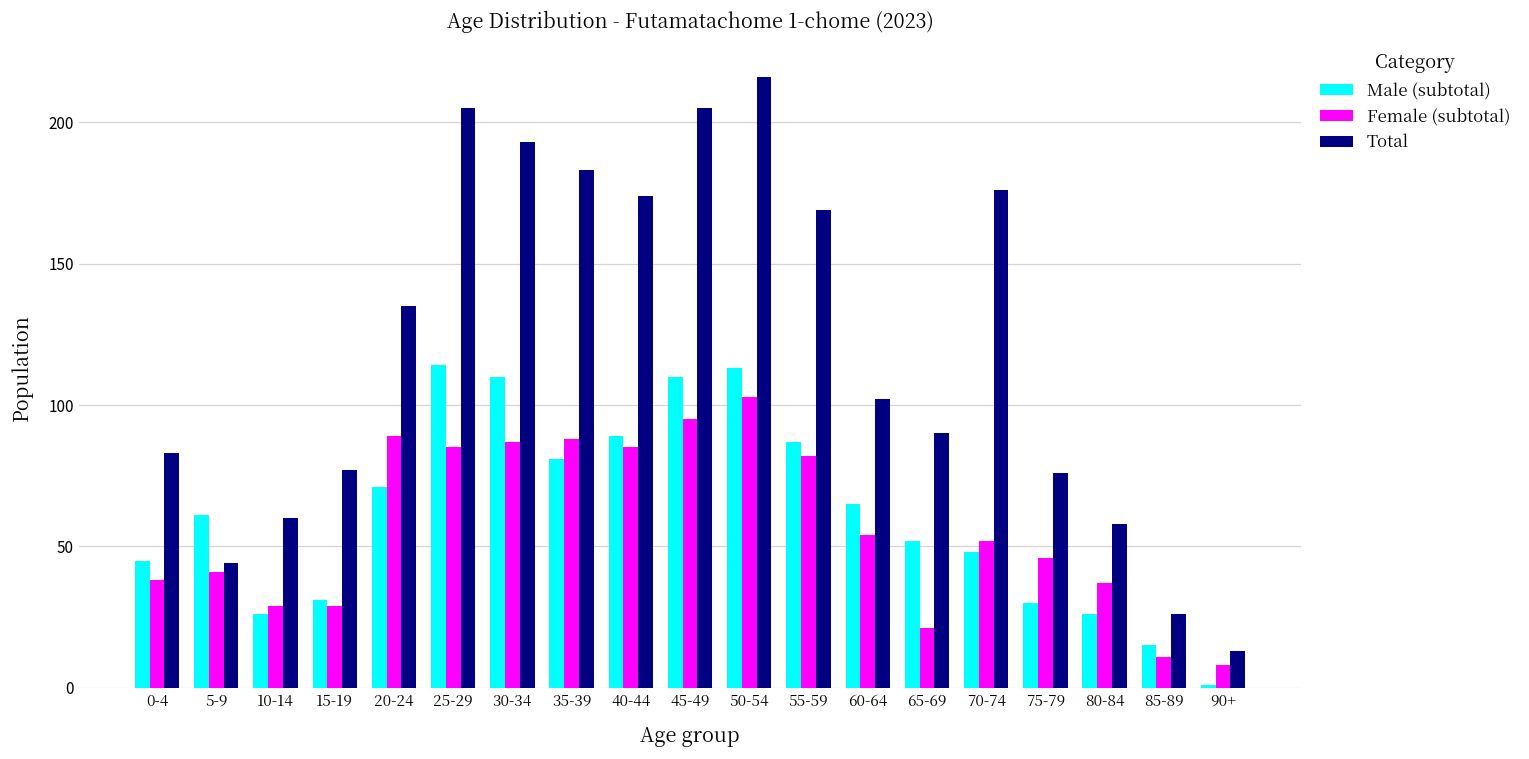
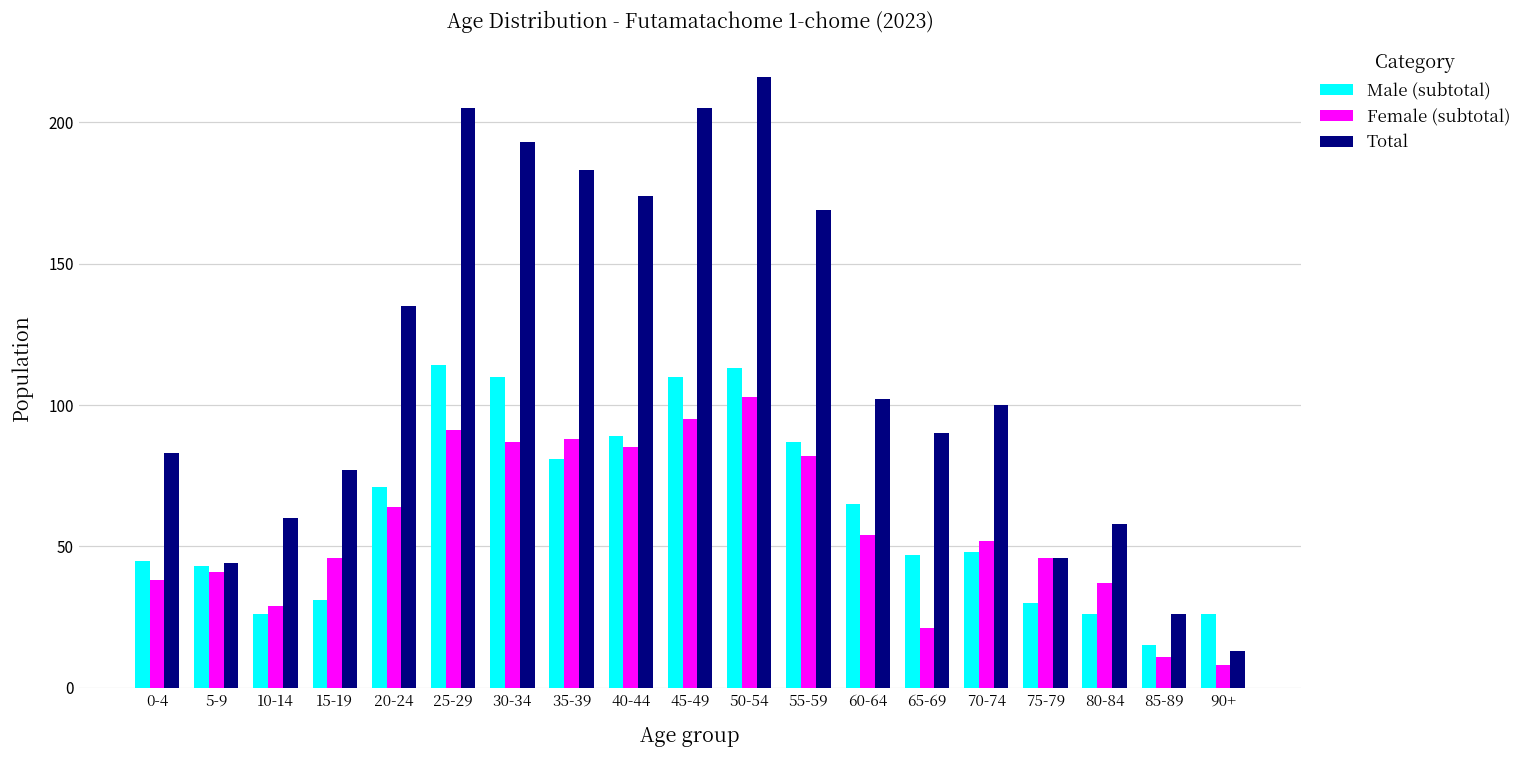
  {
    "Male (subtotal)": {
      "0-4": 45,
-     "5-9": 61,
+     "5-9": 43,
      "10-14": 26,
      "15-19": 31,
      "20-24": 71,
      "25-29": 114,
      "30-34": 110,
      "35-39": 81,
      "40-44": 89,
      "45-49": 110,
      "50-54": 113,
      "55-59": 87,
      "60-64": 65,
-     "65-69": 52,
+     "65-69": 47,
      "70-74": 48,
      "75-79": 30,
      "80-84": 26,
      "85-89": 15,
-     "90+": 1
+     "90+": 26
    },
    "Female (subtotal)": {
      "0-4": 38,
      "5-9": 41,
      "10-14": 29,
-     "15-19": 29,
-     "20-24": 89,
-     "25-29": 85,
+     "15-19": 46,
+     "20-24": 64,
+     "25-29": 91,
      "30-34": 87,
      "35-39": 88,
      "40-44": 85,
      "45-49": 95,
      "50-54": 103,
      "55-59": 82,
      "60-64": 54,
      "65-69": 21,
      "70-74": 52,
      "75-79": 46,
      "80-84": 37,
      "85-89": 11,
      "90+": 8
    },
    "Total": {
      "0-4": 83,
      "5-9": 44,
      "10-14": 60,
      "15-19": 77,
      "20-24": 135,
      "25-29": 205,
      "30-34": 193,
      "35-39": 183,
      "40-44": 174,
      "45-49": 205,
      "50-54": 216,
      "55-59": 169,
      "60-64": 102,
      "65-69": 90,
-     "70-74": 176,
-     "75-79": 76,
+     "70-74": 100,
+     "75-79": 46,
      "80-84": 58,
      "85-89": 26,
      "90+": 13
    }
  }
